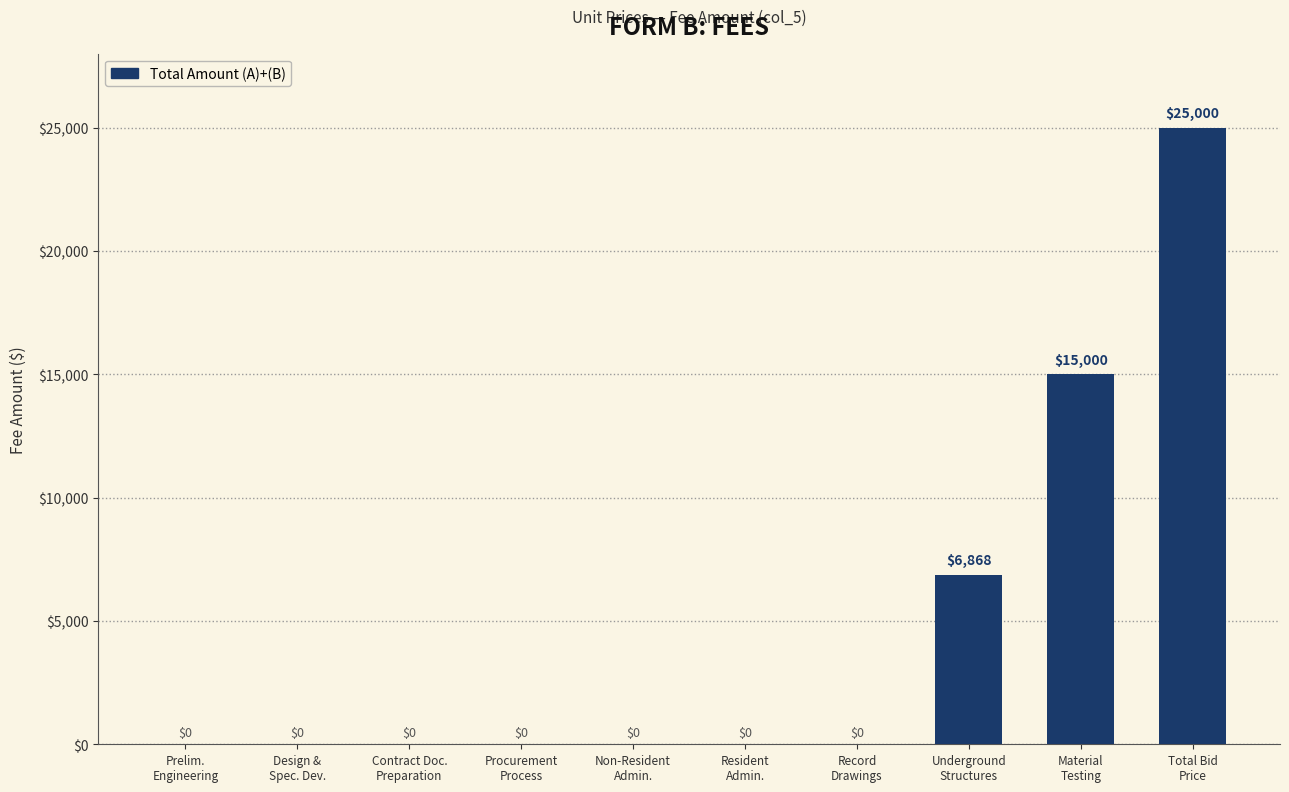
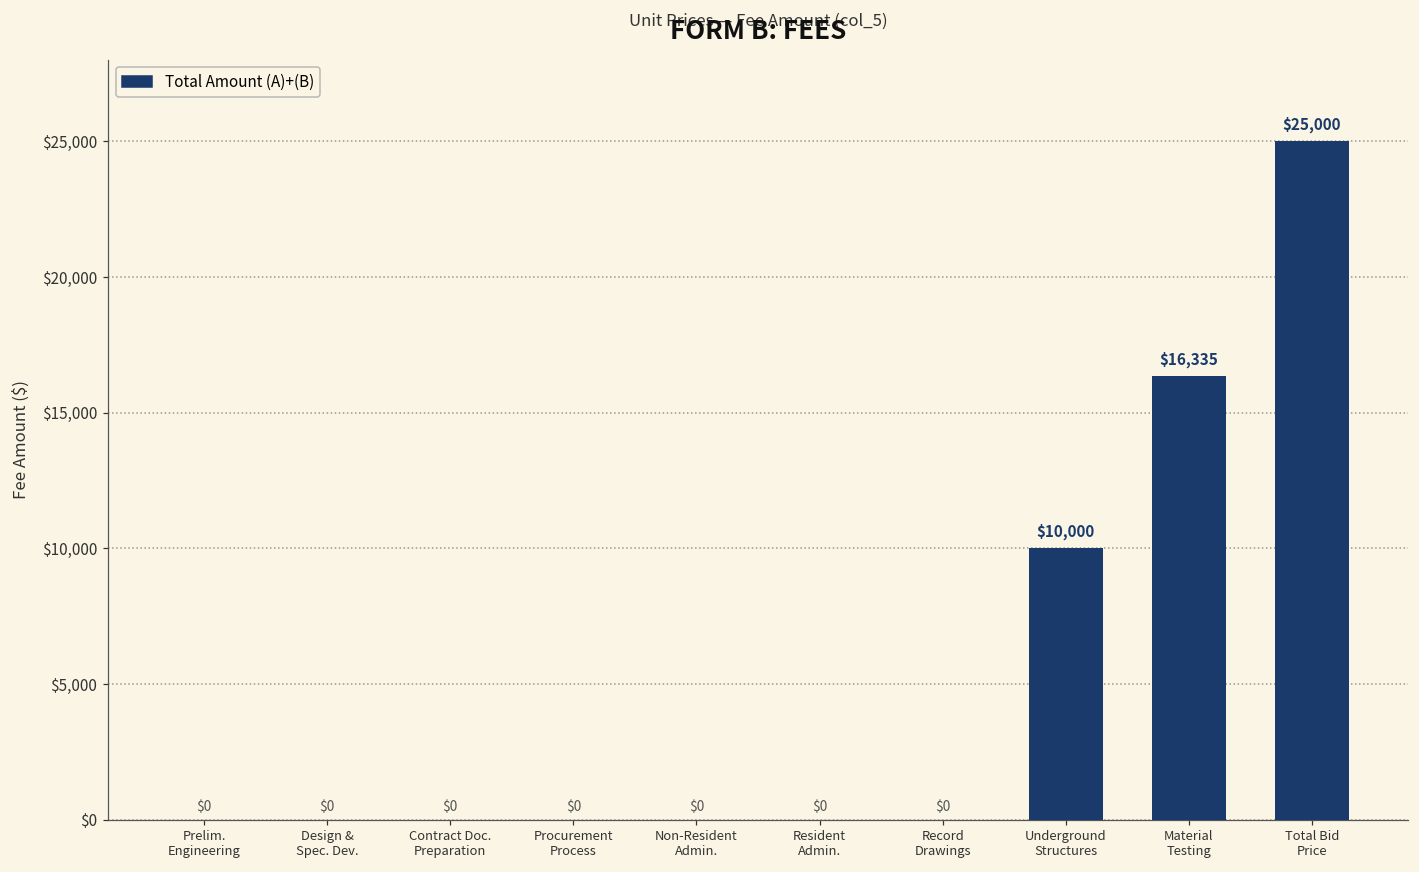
  {
    "Prelim. Engineering": "$0",
    "Design & Spec. Dev.": "$0",
    "Contract Doc. Preparation": "$0",
    "Procurement Process": "$0",
    "Non-Resident Admin.": "$0",
    "Resident Admin.": "$0",
    "Record Drawings": "$0",
-   "Underground Structures": "$6,868",
-   "Material Testing": "$15,000",
+   "Underground Structures": "$10,000",
+   "Material Testing": "$16,335",
    "Total Bid Price": "$25,000"
  }
